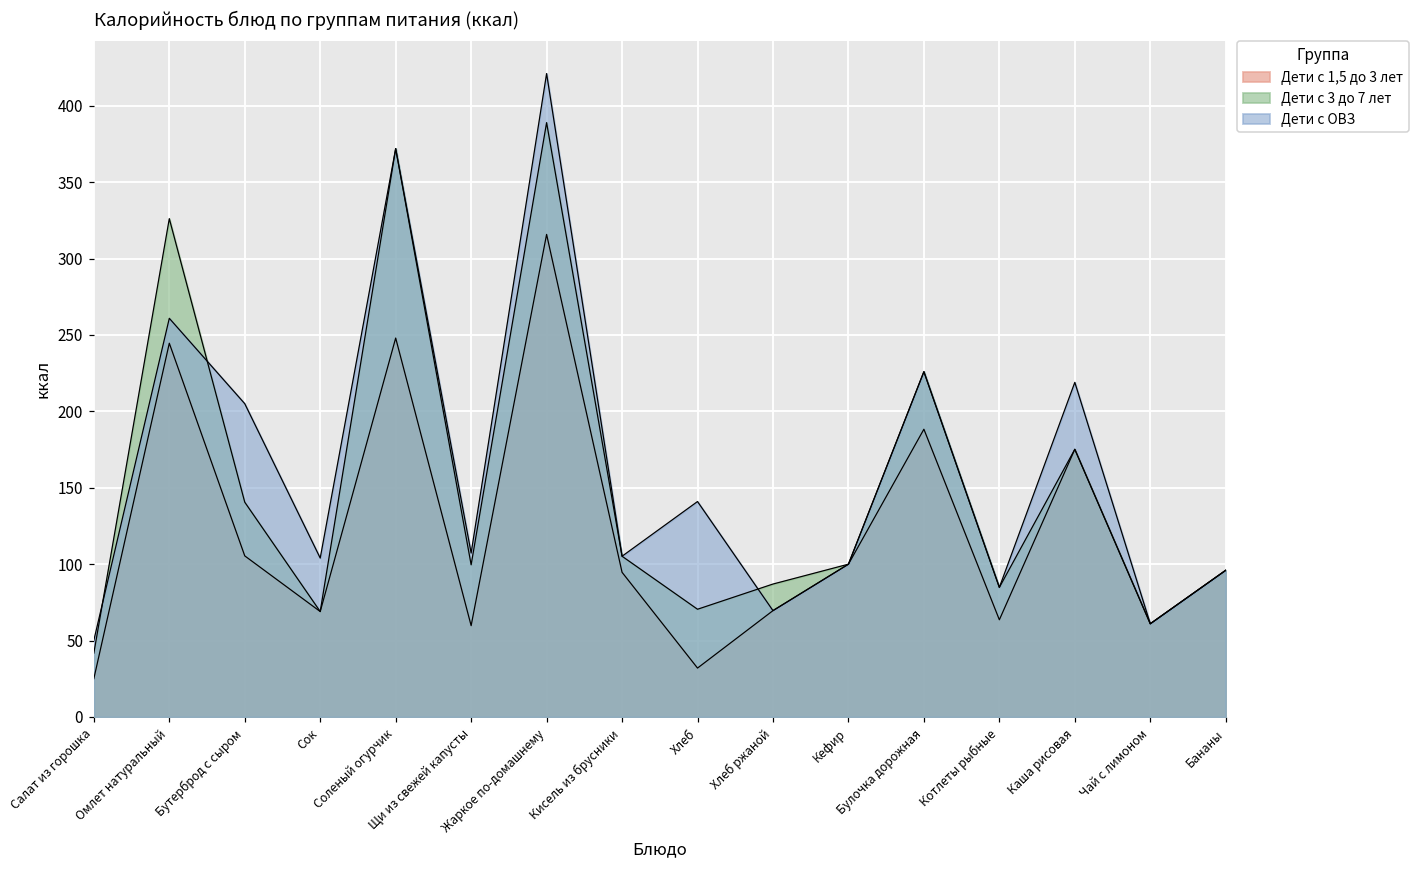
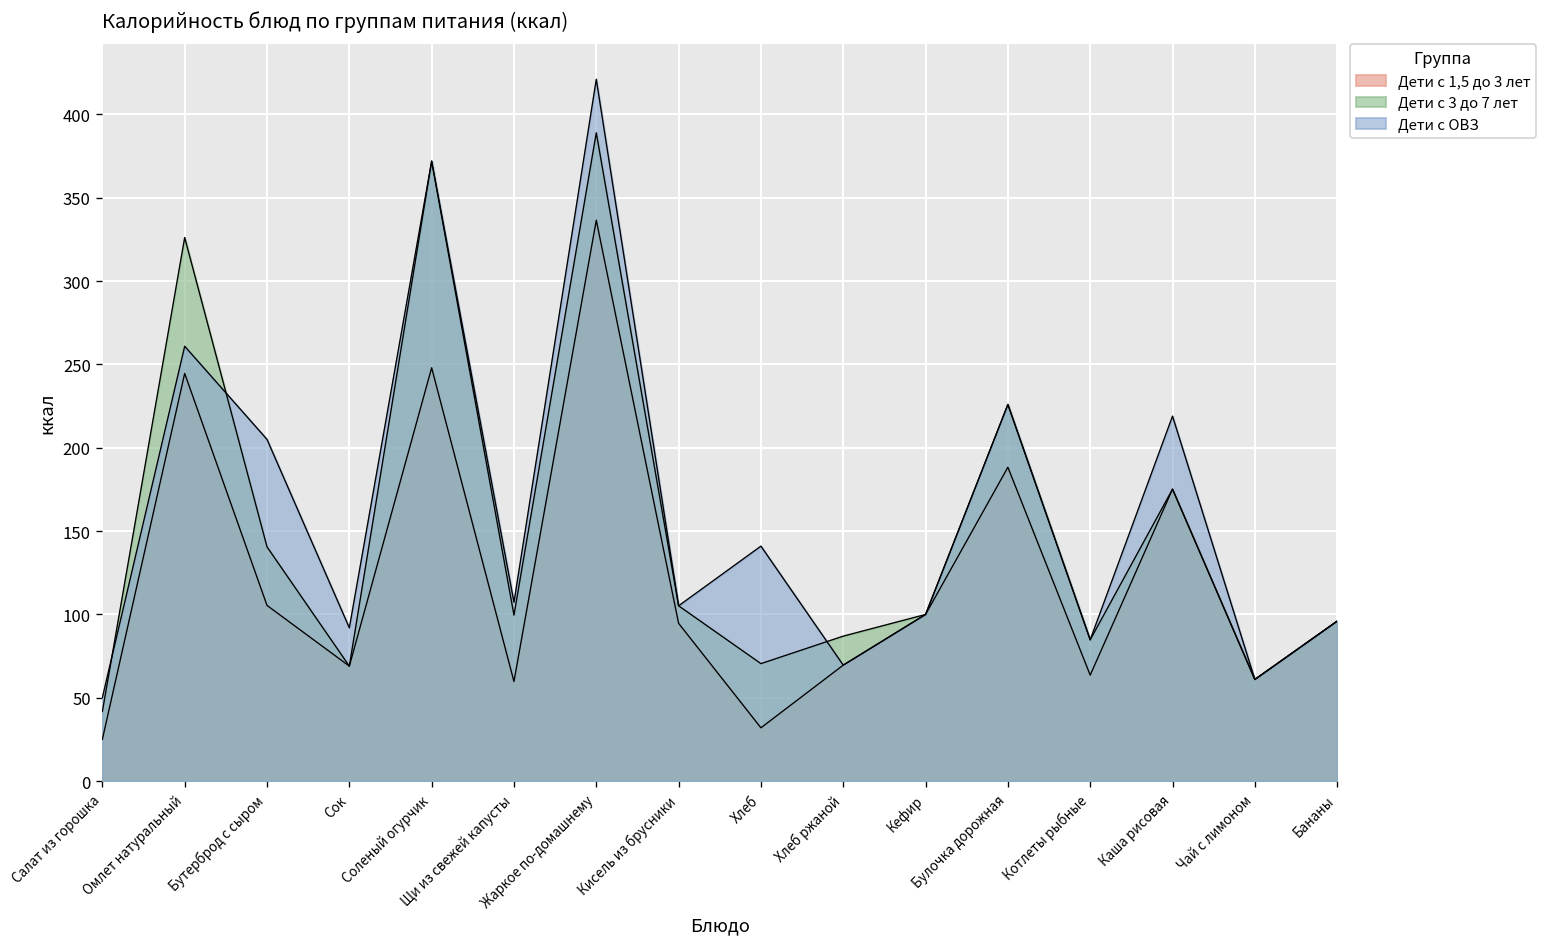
  {
    "Дети с 1,5 до 3 лет": {
      "Салат из горошка": 25,
      "Омлет натуральный": 245,
      "Бутерброд с сыром": 105,
      "Соленый огурчик": 248,
      "Щи из свежей капусты": 60,
-     "Жаркое по-домашнему": 316,
+     "Жаркое по-домашнему": 337,
      "Кисель из брусники": 95,
      "Хлеб": 32,
      "Булочка дорожная": 188,
      "Котлеты рыбные": 64
    },
    "Дети с 3 до 7 лет": {
      "Салат из горошка": 42,
      "Омлет натуральный": 326,
      "Бутерброд с сыром": 141,
      "Щи из свежей капусты": 100,
      "Жаркое по-домашнему": 389,
      "Хлеб": 71,
      "Хлеб ржаной": 87
    },
    "Дети с ОВЗ": {
      "Салат из горошка": 50,
      "Омлет натуральный": 261,
      "Бутерброд с сыром": 205,
-     "Сок": 104,
+     "Сок": 92,
      "Щи из свежей капусты": 107,
      "Жаркое по-домашнему": 421,
      "Хлеб": 141,
      "Каша рисовая": 219
    }
  }
